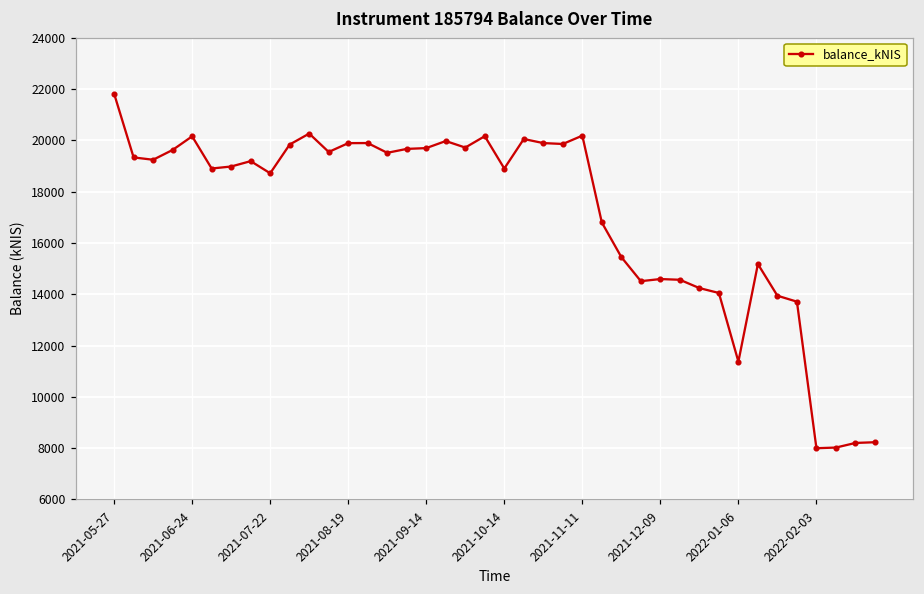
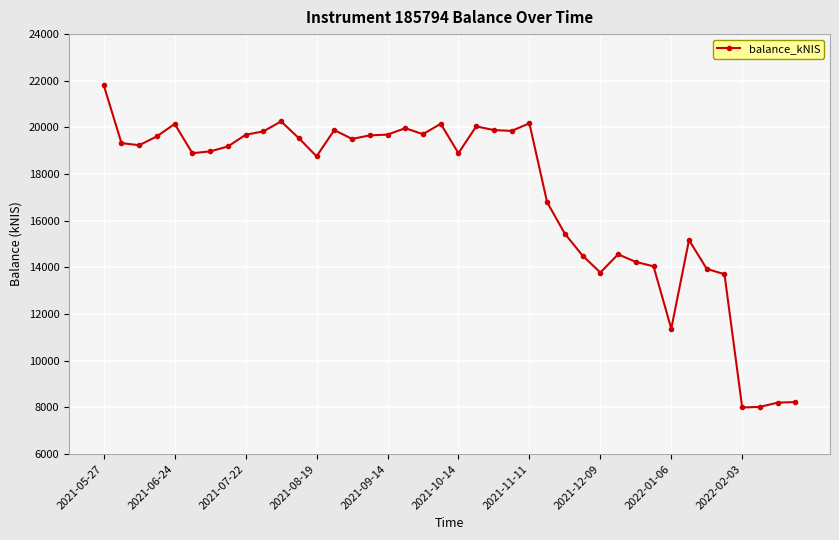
  {
    "2021-05-27": 21800,
    "2021-06-24": 20200,
-   "2021-07-22": 18700,
-   "2021-08-19": 19900,
+   "2021-07-22": 19700,
+   "2021-08-19": 18800,
    "2021-09-14": 19700,
    "2021-10-14": 18900,
    "2021-11-11": 20200,
-   "2021-12-09": 14600,
+   "2021-12-09": 13800,
    "2022-01-06": 11400,
    "2022-02-03": 8000
  }
